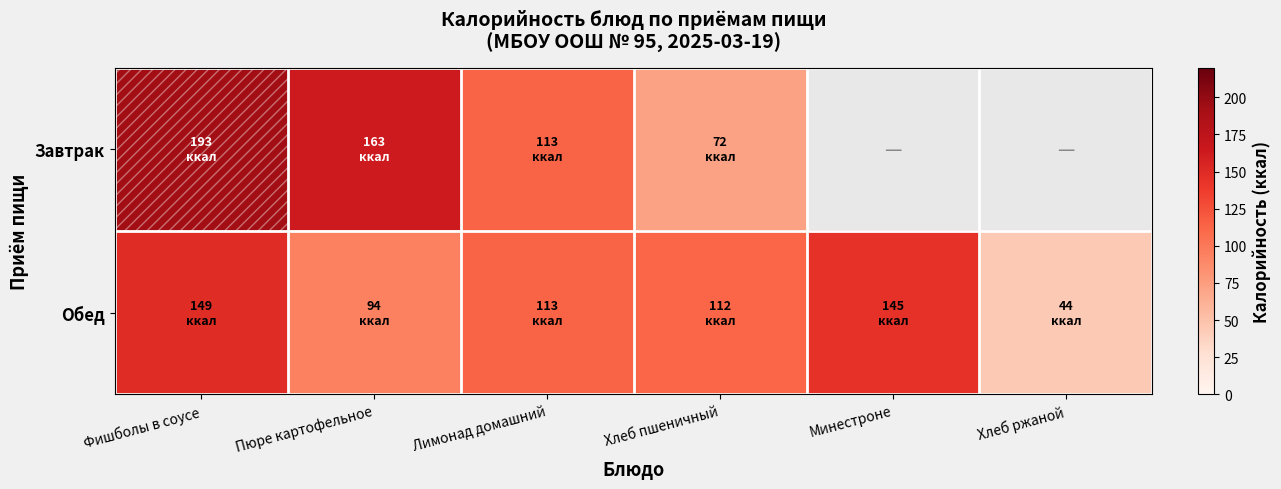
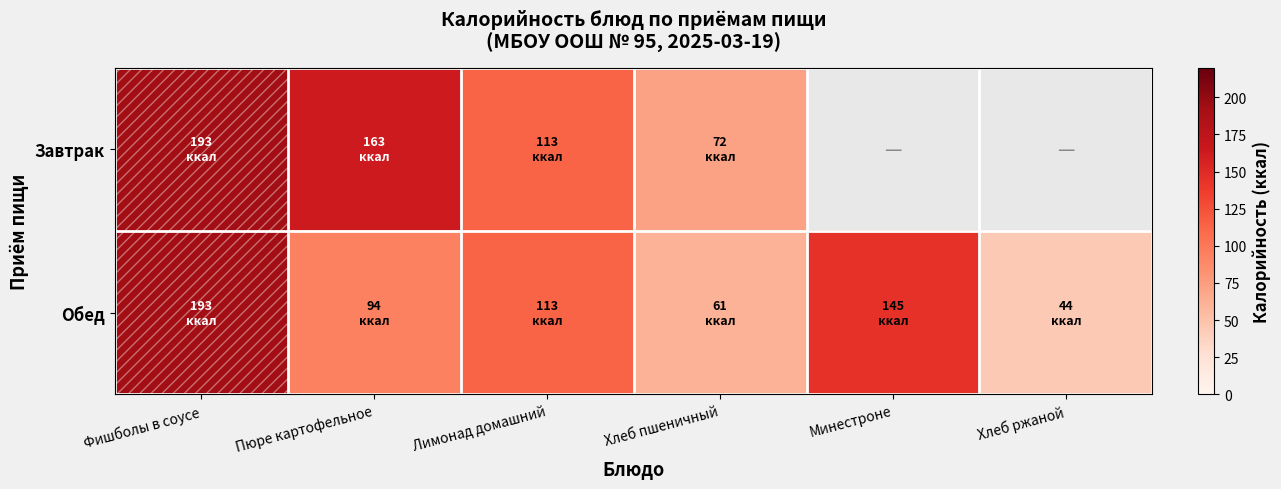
  {
    "Завтрак": {
      "Фишболы в соусе": 193,
      "Пюре картофельное": 163,
      "Лимонад домашний": 113,
      "Хлеб пшеничный": 72
    },
    "Обед": {
-     "Фишболы в соусе": 149,
+     "Фишболы в соусе": 193,
      "Пюре картофельное": 94,
      "Лимонад домашний": 113,
-     "Хлеб пшеничный": 112,
+     "Хлеб пшеничный": 61,
      "Минестроне": 145,
      "Хлеб ржаной": 44
    }
  }
